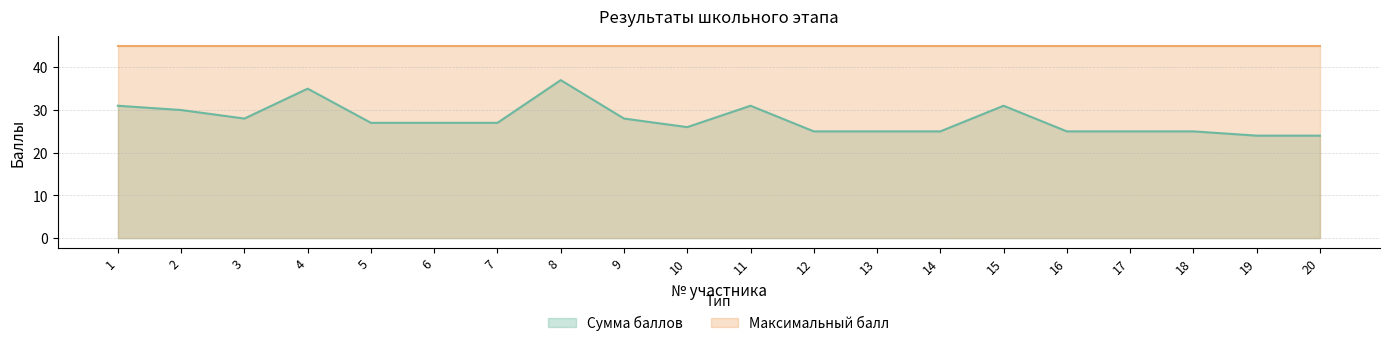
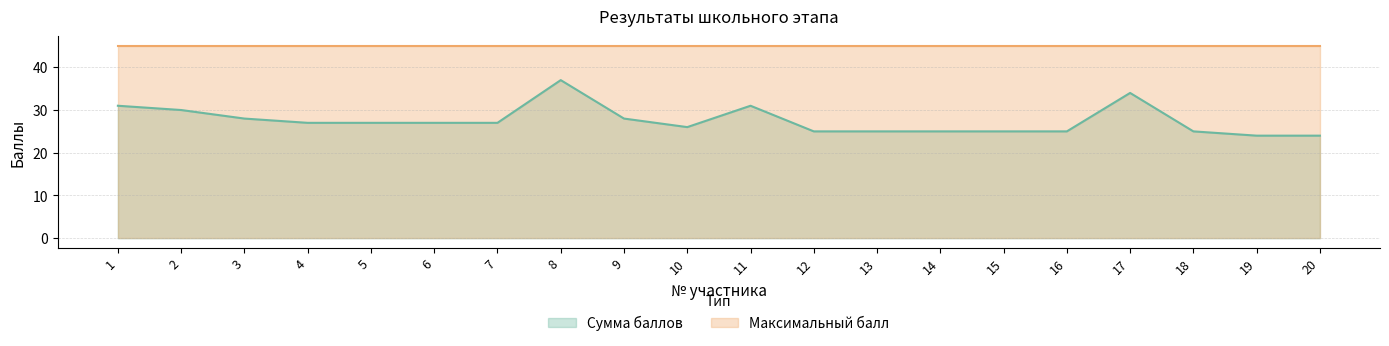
  {
    "Сумма баллов": {
      "1": 31,
      "2": 30,
      "3": 28,
-     "4": 35,
+     "4": 27,
      "5": 27,
      "6": 27,
      "7": 27,
      "8": 37,
      "9": 28,
      "10": 26,
      "11": 31,
      "12": 25,
      "13": 25,
      "14": 25,
-     "15": 31,
+     "15": 25,
      "16": 25,
-     "17": 25,
+     "17": 34,
      "18": 25,
      "19": 24,
      "20": 24
    },
    "Максимальный балл": {
      "1": 45,
      "2": 45,
      "3": 45,
      "4": 45,
      "5": 45,
      "6": 45,
      "7": 45,
      "8": 45,
      "9": 45,
      "10": 45,
      "11": 45,
      "12": 45,
      "13": 45,
      "14": 45,
      "15": 45,
      "16": 45,
      "17": 45,
      "18": 45,
      "19": 45,
      "20": 45
    }
  }
